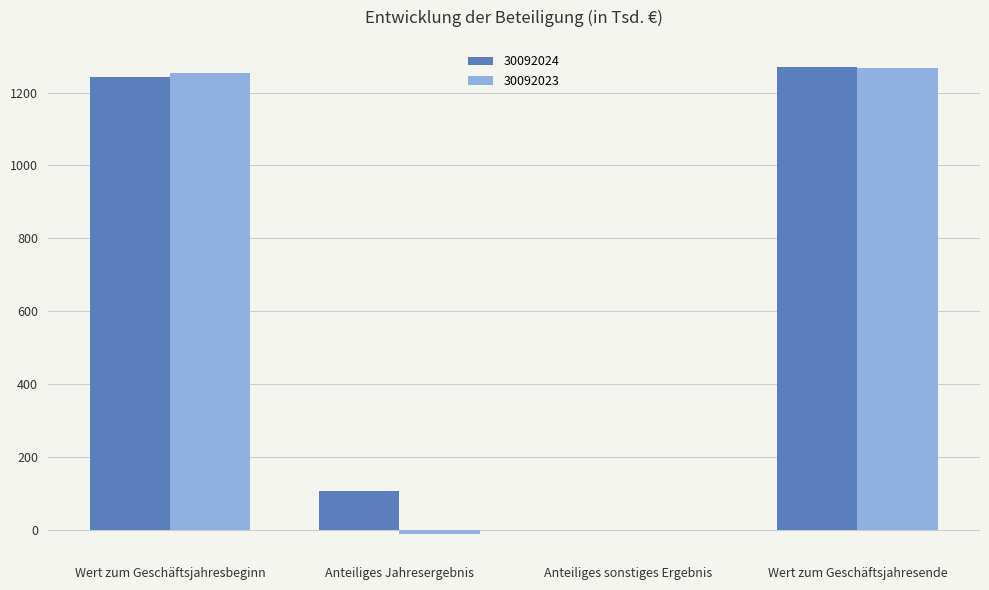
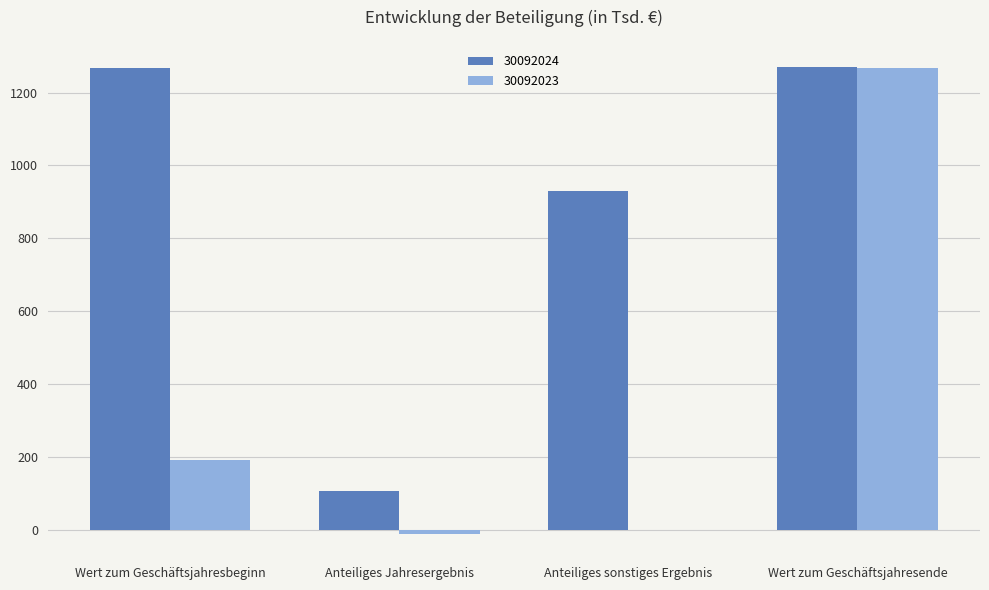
  {
    "30092024": {
-     "Wert zum Geschäftsjahresbeginn": 1240,
+     "Wert zum Geschäftsjahresbeginn": 1270,
      "Anteiliges Jahresergebnis": 110,
-     "Anteiliges sonstiges Ergebnis": 0,
+     "Anteiliges sonstiges Ergebnis": 930,
      "Wert zum Geschäftsjahresende": 1270
    },
    "30092023": {
-     "Wert zum Geschäftsjahresbeginn": 1250,
+     "Wert zum Geschäftsjahresbeginn": 190,
      "Anteiliges Jahresergebnis": -10,
      "Anteiliges sonstiges Ergebnis": 0,
      "Wert zum Geschäftsjahresende": 1270
    }
  }
